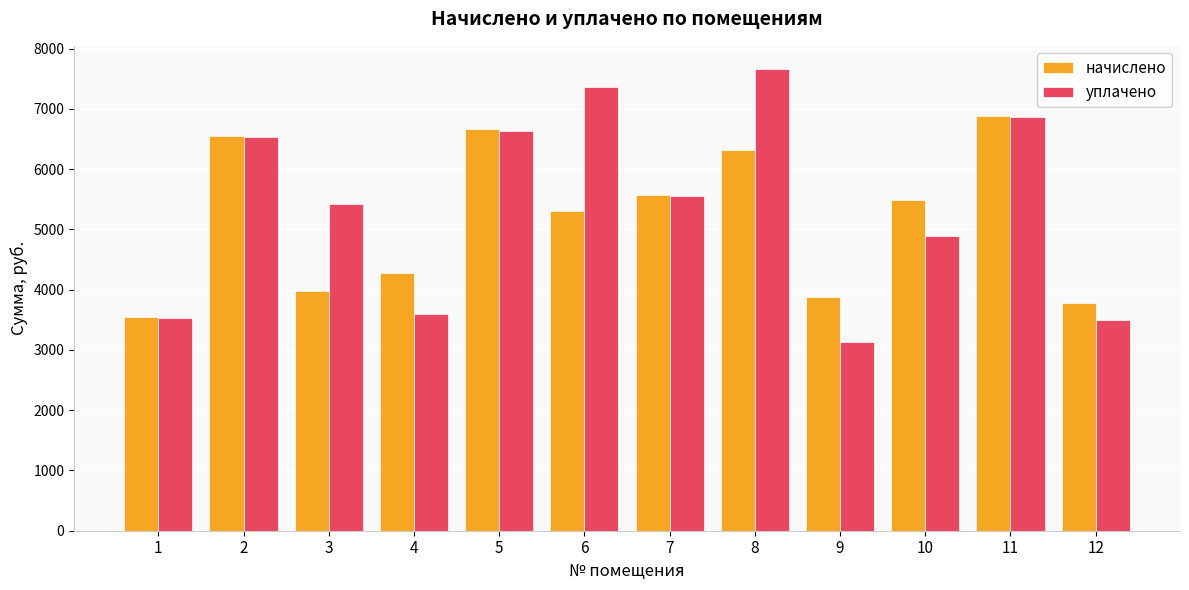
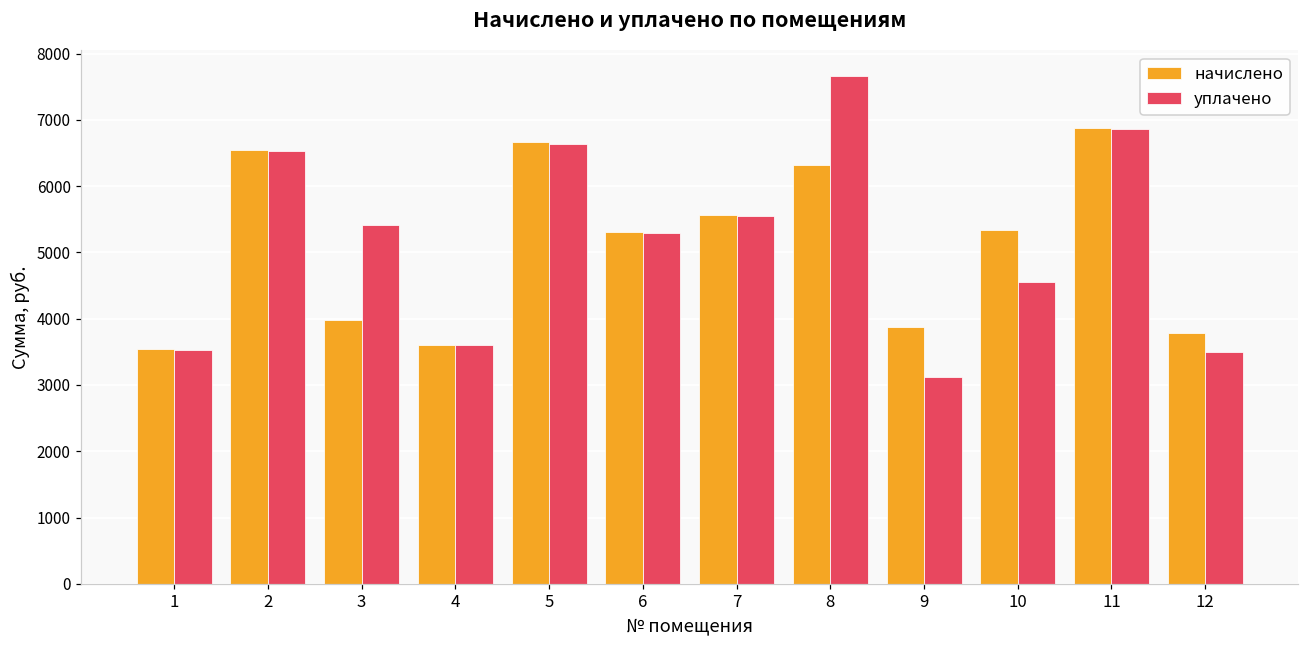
  {
    "начислено": {
      "1": 3500,
      "2": 6500,
      "3": 4000,
-     "4": 4300,
+     "4": 3600,
      "5": 6700,
      "6": 5300,
      "7": 5600,
      "8": 6300,
      "9": 3900,
-     "10": 5500,
+     "10": 5300,
      "11": 6900,
      "12": 3800
    },
    "уплачено": {
      "1": 3500,
      "2": 6500,
      "3": 5400,
      "4": 3600,
      "5": 6600,
-     "6": 7400,
+     "6": 5300,
      "7": 5500,
      "8": 7700,
      "9": 3100,
-     "10": 4900,
+     "10": 4500,
      "11": 6900,
      "12": 3500
    }
  }
